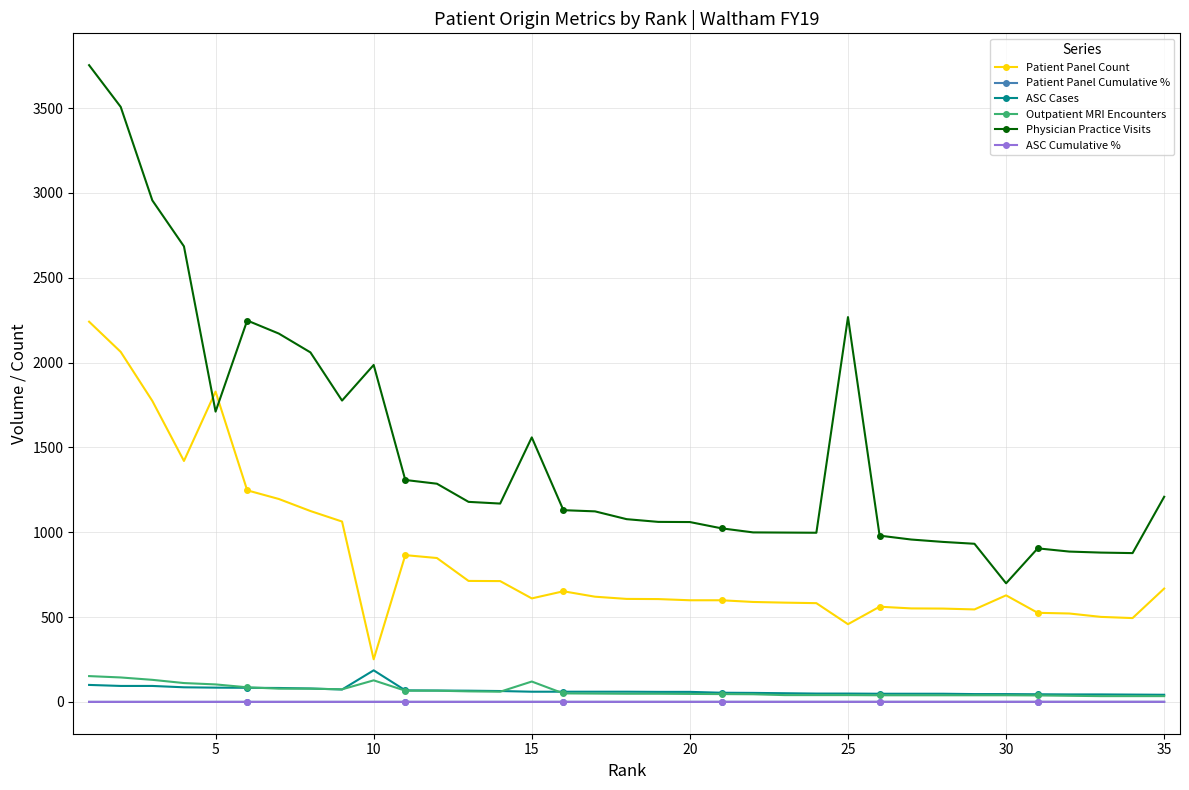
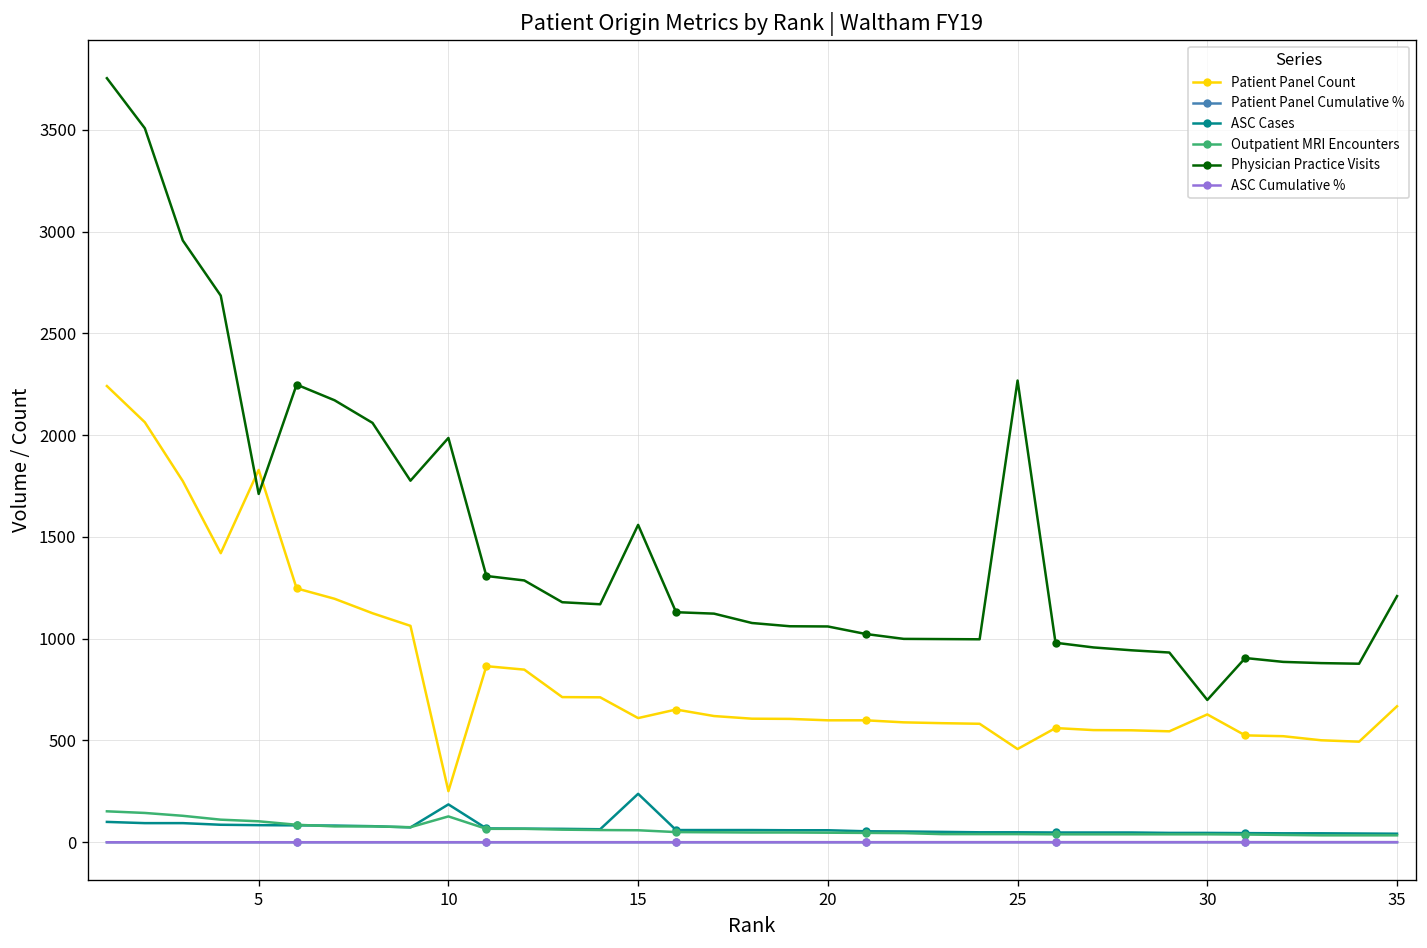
  {
    "Patient Panel Count": {
      "5": 1830,
      "10": 250,
      "15": 610,
      "20": 600,
      "25": 460,
      "30": 630,
      "35": 670
    },
    "ASC Cumulative %": {
      "5": 0,
      "10": 0,
      "15": 0,
      "20": 0,
      "25": 0,
      "30": 0,
      "35": 0
    },
    "ASC Cases": {
      "5": 80,
      "10": 190,
-     "15": 60
+     "15": 240
    },
    "Outpatient MRI Encounters": {
      "5": 100,
      "10": 130,
-     "15": 120
+     "15": 60
    },
    "Physician Practice Visits": {
      "5": 1710,
      "10": 1990,
      "15": 1560,
      "20": 1060,
      "25": 2270,
      "30": 700,
      "35": 1210
    }
  }
